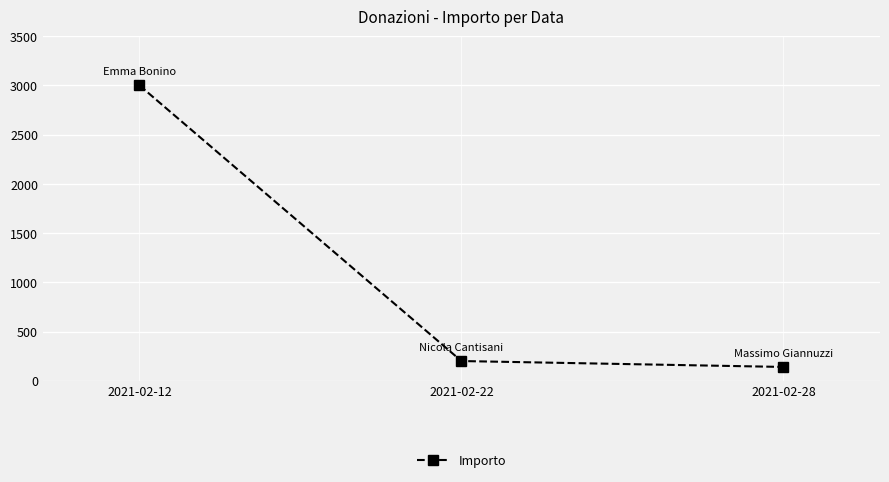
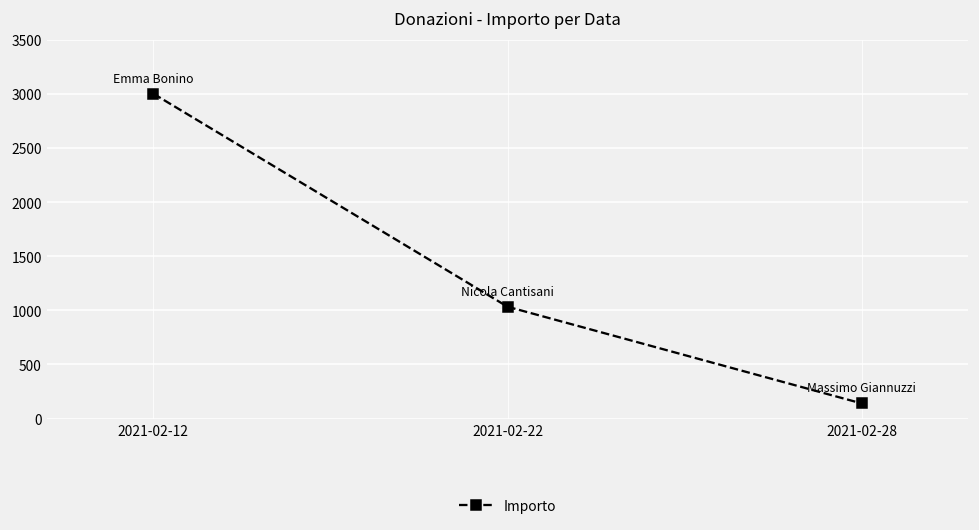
  {
    "2021-02-12": 3000,
-   "2021-02-22": 200,
+   "2021-02-22": 1000,
    "2021-02-28": 100
  }
